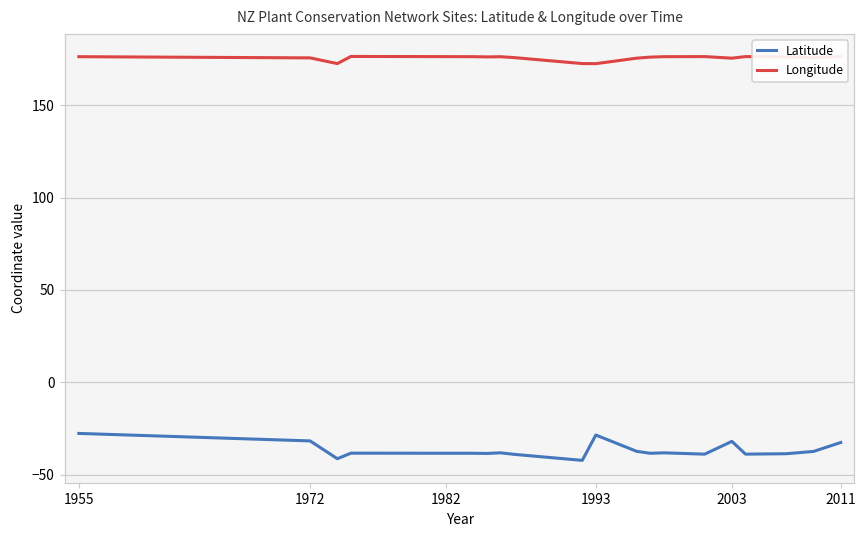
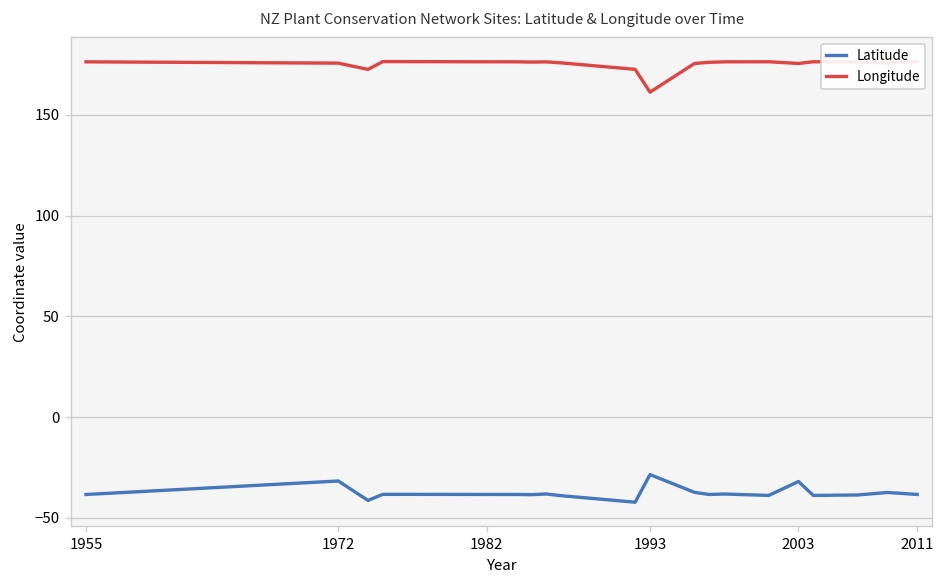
  {
    "Latitude": {
-     "1955": -28,
+     "1955": -38,
      "1972": -32,
      "1993": -29,
      "2003": -32,
-     "2011": -33
+     "2011": -38
    },
    "Longitude": {
      "1972": 176,
-     "1993": 172,
+     "1993": 161,
      "2003": 175
    }
  }
